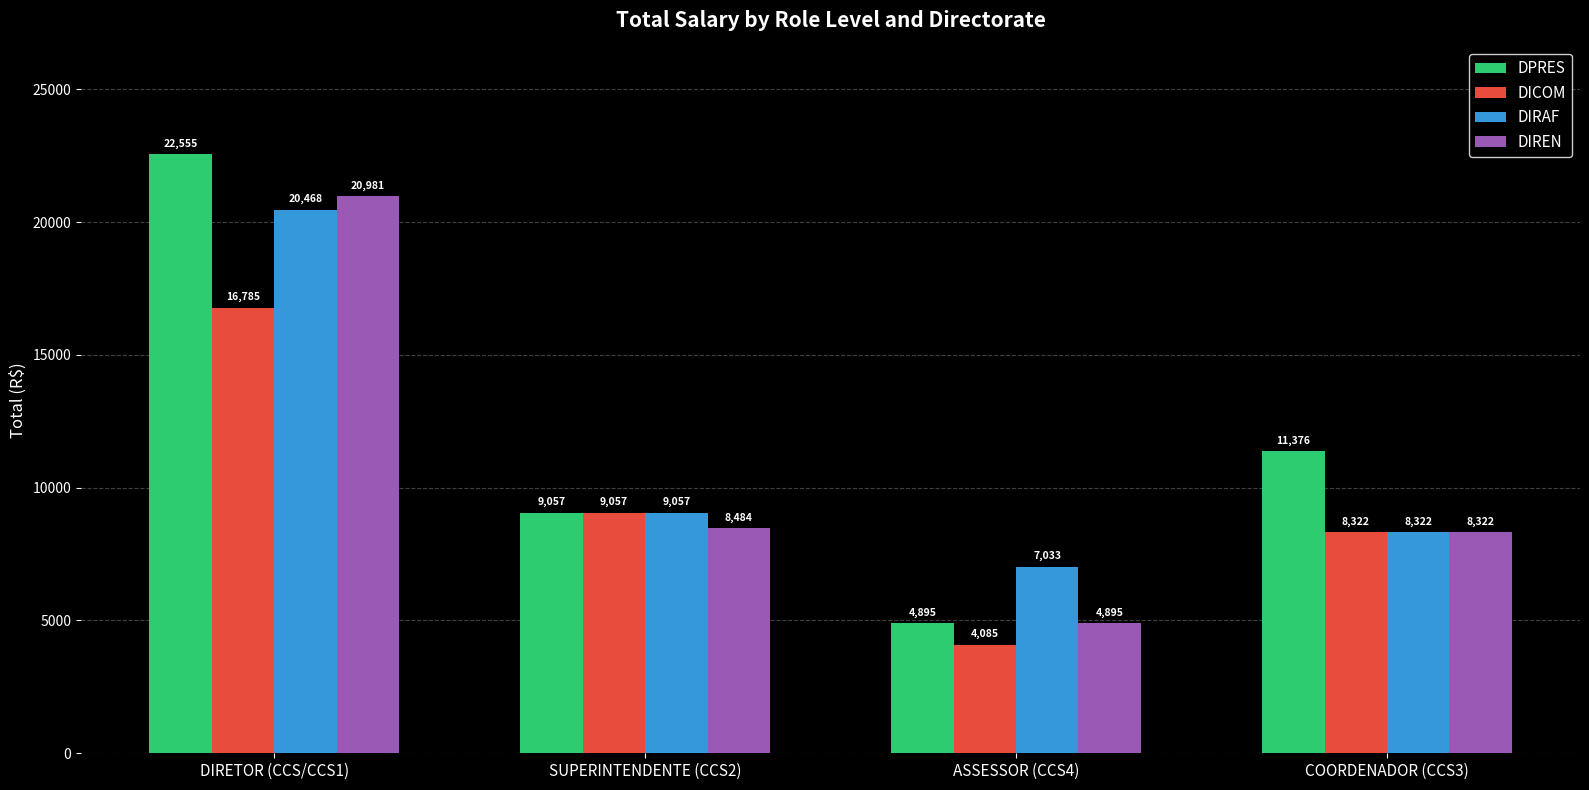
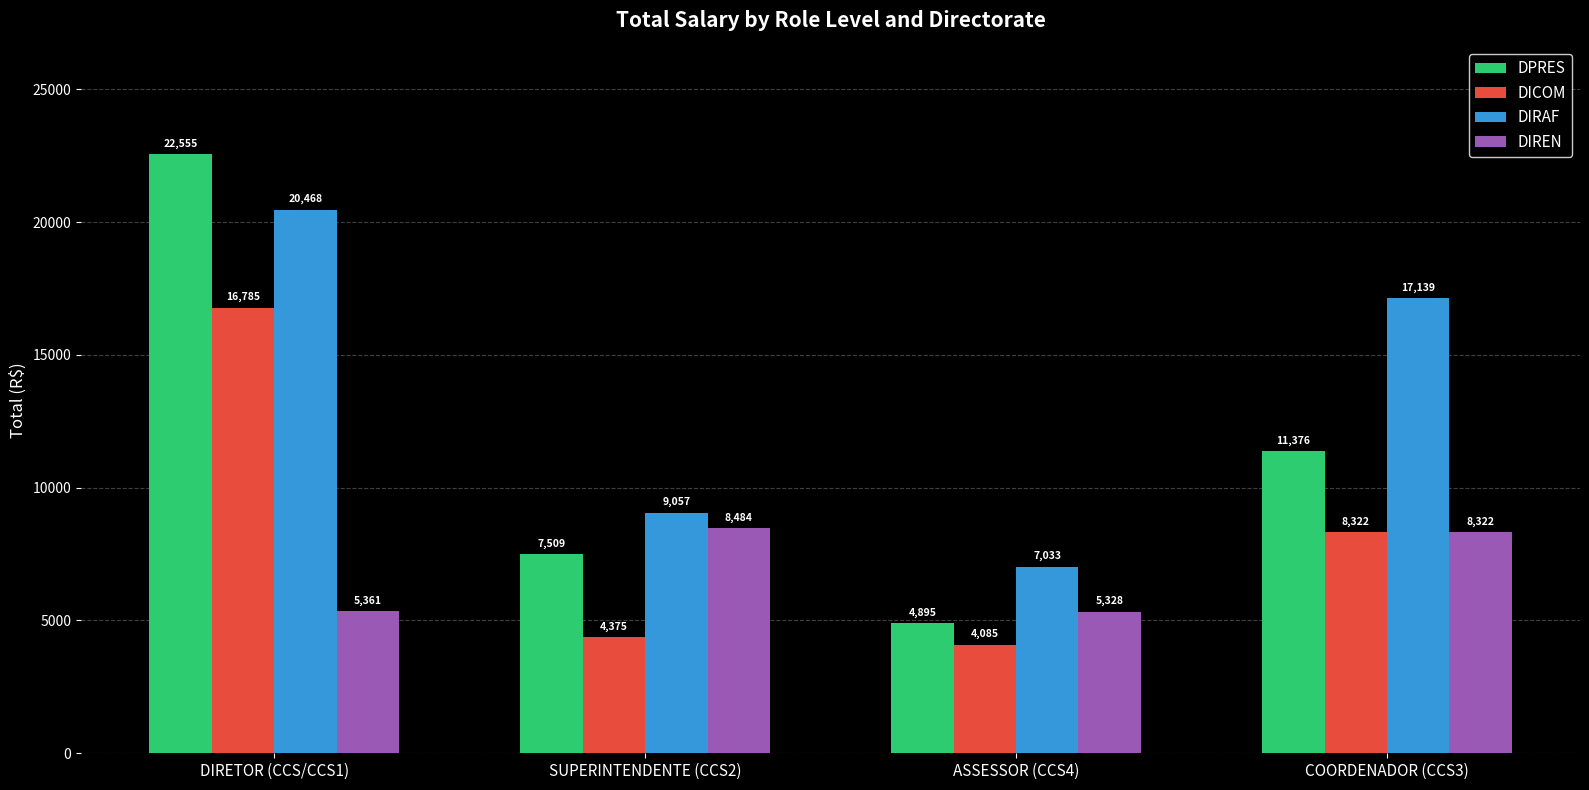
  {
    "DPRES": {
      "DIRETOR (CCS/CCS1)": "22,555",
-     "SUPERINTENDENTE (CCS2)": "9,057",
+     "SUPERINTENDENTE (CCS2)": "7,509",
      "ASSESSOR (CCS4)": "4,895",
      "COORDENADOR (CCS3)": "11,376"
    },
    "DICOM": {
      "DIRETOR (CCS/CCS1)": "16,785",
-     "SUPERINTENDENTE (CCS2)": "9,057",
+     "SUPERINTENDENTE (CCS2)": "4,375",
      "ASSESSOR (CCS4)": "4,085",
      "COORDENADOR (CCS3)": "8,322"
    },
    "DIRAF": {
      "DIRETOR (CCS/CCS1)": "20,468",
      "SUPERINTENDENTE (CCS2)": "9,057",
      "ASSESSOR (CCS4)": "7,033",
-     "COORDENADOR (CCS3)": "8,322"
+     "COORDENADOR (CCS3)": "17,139"
    },
    "DIREN": {
-     "DIRETOR (CCS/CCS1)": "20,981",
+     "DIRETOR (CCS/CCS1)": "5,361",
      "SUPERINTENDENTE (CCS2)": "8,484",
-     "ASSESSOR (CCS4)": "4,895",
+     "ASSESSOR (CCS4)": "5,328",
      "COORDENADOR (CCS3)": "8,322"
    }
  }
